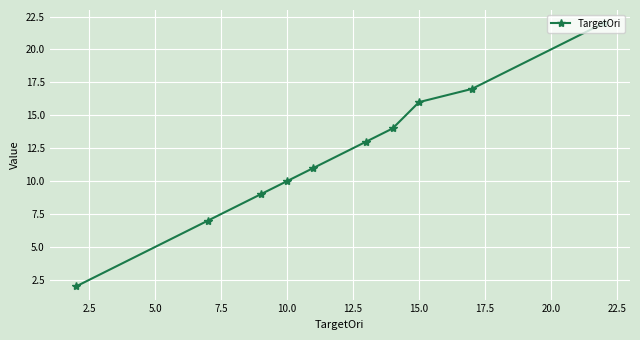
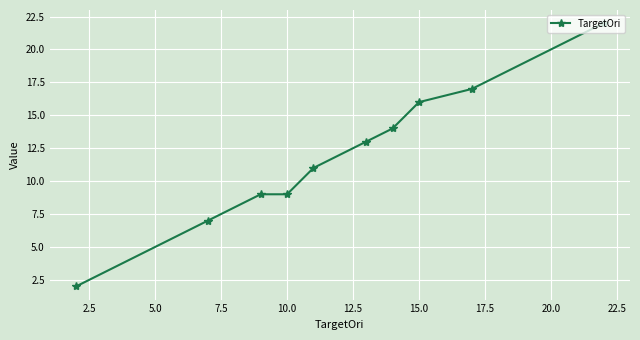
  {
-   "10.0": 10,
+   "10.0": 9,
    "15.0": 16
  }
